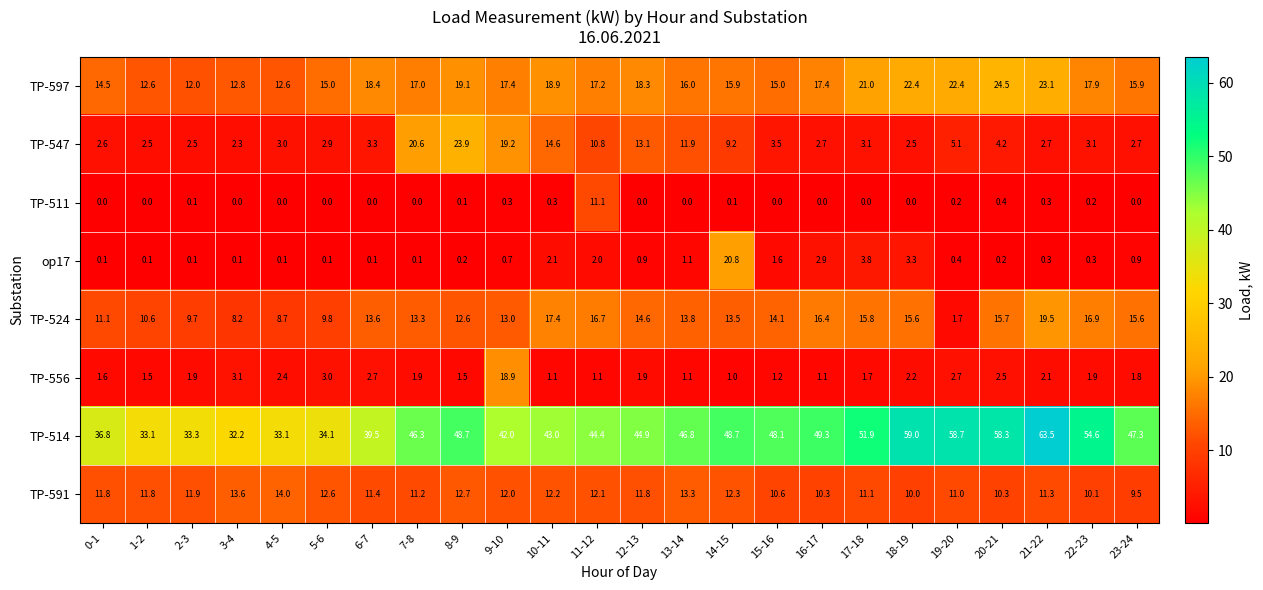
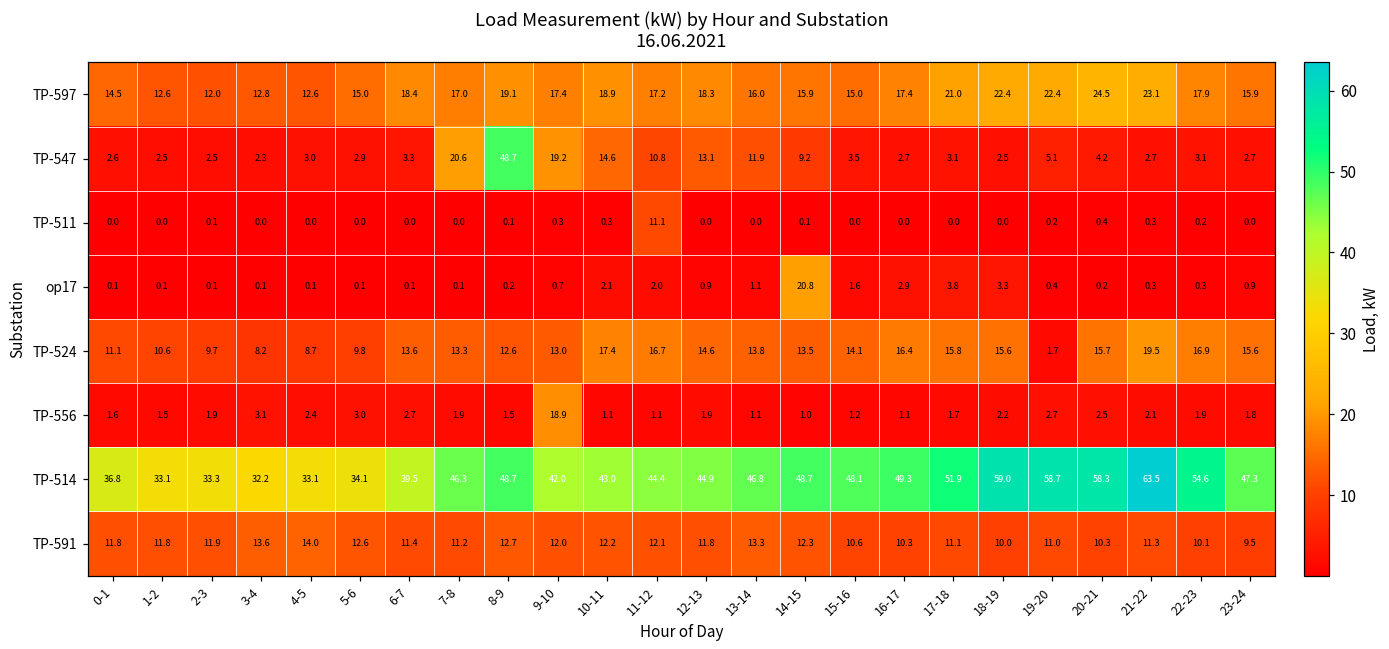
  {
    "TP-597": {
      "0-1": 14.5,
      "1-2": 12.6,
      "2-3": 12.0,
      "3-4": 12.8,
      "4-5": 12.6,
      "5-6": 15.0,
      "6-7": 18.4,
      "7-8": 17.0,
      "8-9": 19.1,
      "9-10": 17.4,
      "10-11": 18.9,
      "11-12": 17.2,
      "12-13": 18.3,
      "13-14": 16.0,
      "14-15": 15.9,
      "15-16": 15.0,
      "16-17": 17.4,
      "17-18": 21.0,
      "18-19": 22.4,
      "19-20": 22.4,
      "20-21": 24.5,
      "21-22": 23.1,
      "22-23": 17.9,
      "23-24": 15.9
    },
    "TP-547": {
      "0-1": 2.6,
      "1-2": 2.5,
      "2-3": 2.5,
      "3-4": 2.3,
      "4-5": 3.0,
      "5-6": 2.9,
      "6-7": 3.3,
      "7-8": 20.6,
-     "8-9": 23.9,
+     "8-9": 48.7,
      "9-10": 19.2,
      "10-11": 14.6,
      "11-12": 10.8,
      "12-13": 13.1,
      "13-14": 11.9,
      "14-15": 9.2,
      "15-16": 3.5,
      "16-17": 2.7,
      "17-18": 3.1,
      "18-19": 2.5,
      "19-20": 5.1,
      "20-21": 4.2,
      "21-22": 2.7,
      "22-23": 3.1,
      "23-24": 2.7
    },
    "TP-511": {
      "0-1": 0.0,
      "1-2": 0.0,
      "2-3": 0.1,
      "3-4": 0.0,
      "4-5": 0.0,
      "5-6": 0.0,
      "6-7": 0.0,
      "7-8": 0.0,
      "8-9": 0.1,
      "9-10": 0.3,
      "10-11": 0.3,
      "11-12": 11.1,
      "12-13": 0.0,
      "13-14": 0.0,
      "14-15": 0.1,
      "15-16": 0.0,
      "16-17": 0.0,
      "17-18": 0.0,
      "18-19": 0.0,
      "19-20": 0.2,
      "20-21": 0.4,
      "21-22": 0.3,
      "22-23": 0.2,
      "23-24": 0.0
    },
    "op17": {
      "0-1": 0.1,
      "1-2": 0.1,
      "2-3": 0.1,
      "3-4": 0.1,
      "4-5": 0.1,
      "5-6": 0.1,
      "6-7": 0.1,
      "7-8": 0.1,
      "8-9": 0.2,
      "9-10": 0.7,
      "10-11": 2.1,
      "11-12": 2.0,
      "12-13": 0.9,
      "13-14": 1.1,
      "14-15": 20.8,
      "15-16": 1.6,
      "16-17": 2.9,
      "17-18": 3.8,
      "18-19": 3.3,
      "19-20": 0.4,
      "20-21": 0.2,
      "21-22": 0.3,
      "22-23": 0.3,
      "23-24": 0.9
    },
    "TP-524": {
      "0-1": 11.1,
      "1-2": 10.6,
      "2-3": 9.7,
      "3-4": 8.2,
      "4-5": 8.7,
      "5-6": 9.8,
      "6-7": 13.6,
      "7-8": 13.3,
      "8-9": 12.6,
      "9-10": 13.0,
      "10-11": 17.4,
      "11-12": 16.7,
      "12-13": 14.6,
      "13-14": 13.8,
      "14-15": 13.5,
      "15-16": 14.1,
      "16-17": 16.4,
      "17-18": 15.8,
      "18-19": 15.6,
      "19-20": 1.7,
      "20-21": 15.7,
      "21-22": 19.5,
      "22-23": 16.9,
      "23-24": 15.6
    },
    "TP-556": {
      "0-1": 1.6,
      "1-2": 1.5,
      "2-3": 1.9,
      "3-4": 3.1,
      "4-5": 2.4,
      "5-6": 3.0,
      "6-7": 2.7,
      "7-8": 1.9,
      "8-9": 1.5,
      "9-10": 18.9,
      "10-11": 1.1,
      "11-12": 1.1,
      "12-13": 1.9,
      "13-14": 1.1,
      "14-15": 1.0,
      "15-16": 1.2,
      "16-17": 1.1,
      "17-18": 1.7,
      "18-19": 2.2,
      "19-20": 2.7,
      "20-21": 2.5,
      "21-22": 2.1,
      "22-23": 1.9,
      "23-24": 1.8
    },
    "TP-514": {
      "0-1": 36.8,
      "1-2": 33.1,
      "2-3": 33.3,
      "3-4": 32.2,
      "4-5": 33.1,
      "5-6": 34.1,
      "6-7": 39.5,
      "7-8": 46.3,
      "8-9": 48.7,
      "9-10": 42.0,
      "10-11": 43.0,
      "11-12": 44.4,
      "12-13": 44.9,
      "13-14": 46.8,
      "14-15": 48.7,
      "15-16": 48.1,
      "16-17": 49.3,
      "17-18": 51.9,
      "18-19": 59.0,
      "19-20": 58.7,
      "20-21": 58.3,
      "21-22": 63.5,
      "22-23": 54.6,
      "23-24": 47.3
    },
    "TP-591": {
      "0-1": 11.8,
      "1-2": 11.8,
      "2-3": 11.9,
      "3-4": 13.6,
      "4-5": 14.0,
      "5-6": 12.6,
      "6-7": 11.4,
      "7-8": 11.2,
      "8-9": 12.7,
      "9-10": 12.0,
      "10-11": 12.2,
      "11-12": 12.1,
      "12-13": 11.8,
      "13-14": 13.3,
      "14-15": 12.3,
      "15-16": 10.6,
      "16-17": 10.3,
      "17-18": 11.1,
      "18-19": 10.0,
      "19-20": 11.0,
      "20-21": 10.3,
      "21-22": 11.3,
      "22-23": 10.1,
      "23-24": 9.5
    }
  }
